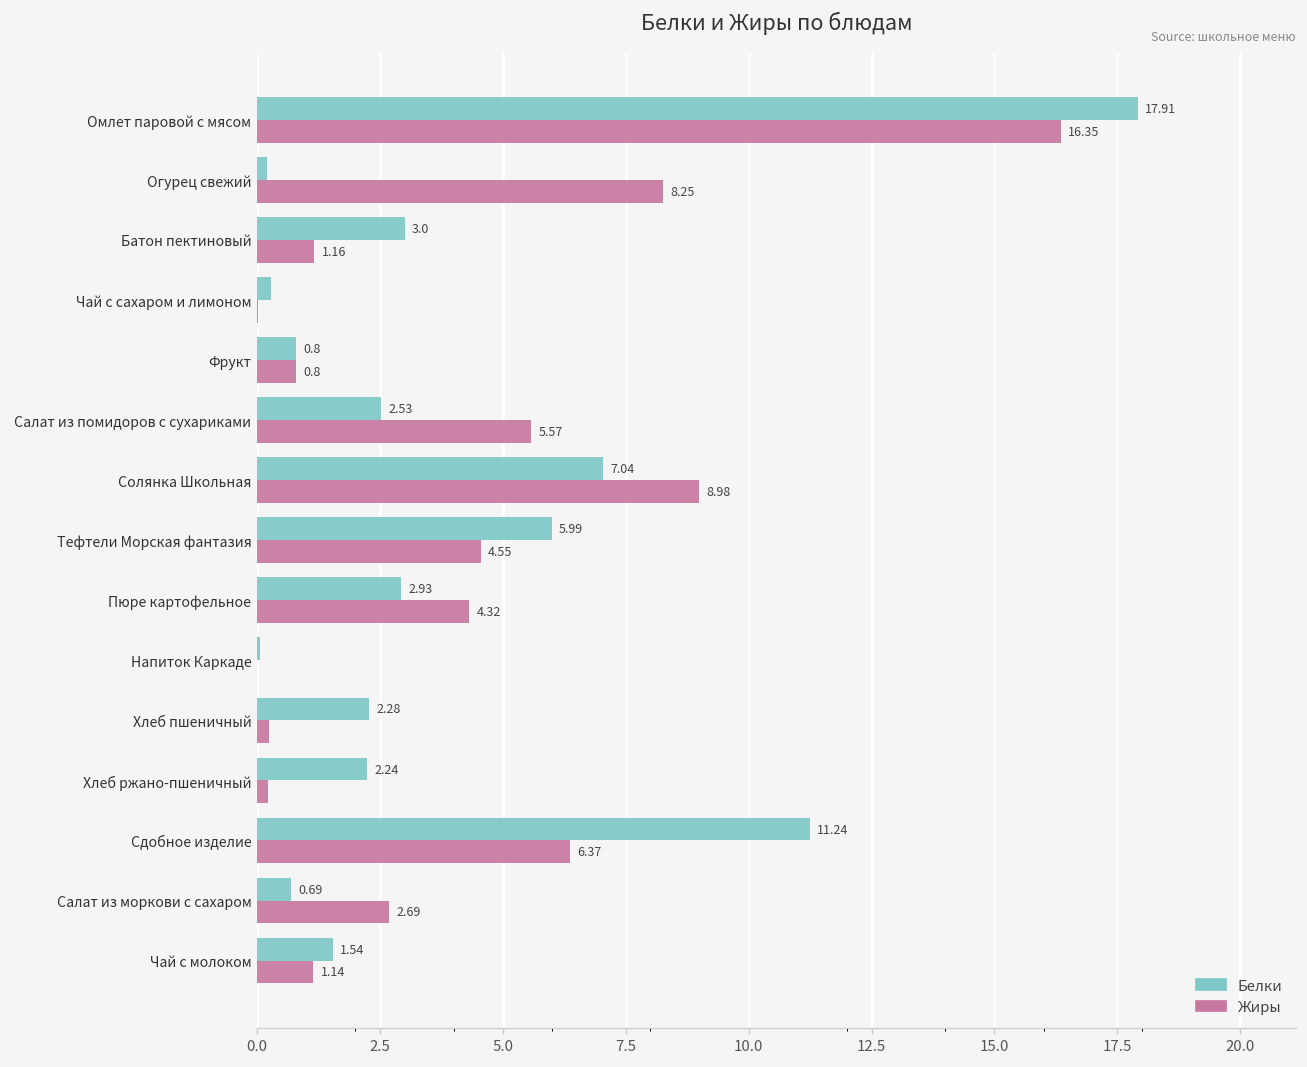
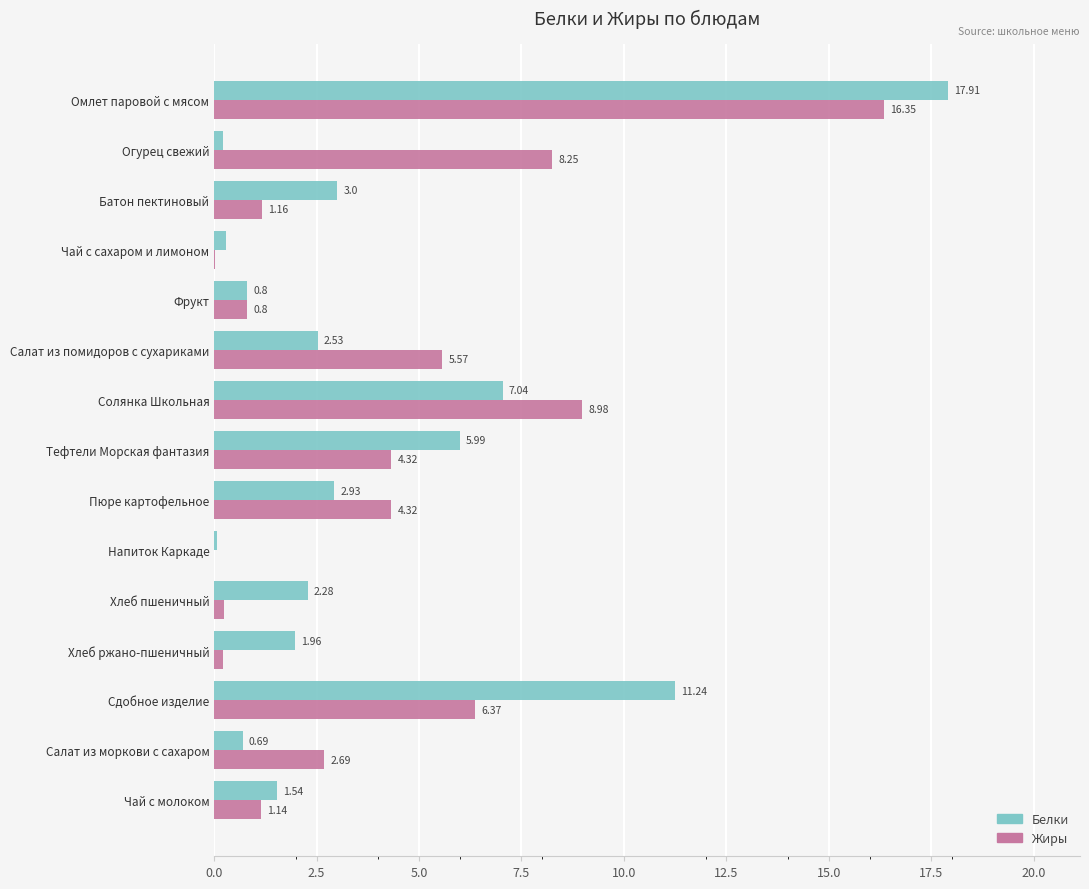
  {
    "Белки": {
      "Омлет паровой с мясом": 17.91,
      "Батон пектиновый": 3.0,
      "Фрукт": 0.8,
      "Салат из помидоров с сухариками": 2.53,
      "Солянка Школьная": 7.04,
      "Тефтели Морская фантазия": 5.99,
      "Пюре картофельное": 2.93,
      "Хлеб пшеничный": 2.28,
-     "Хлеб ржано-пшеничный": 2.24,
+     "Хлеб ржано-пшеничный": 1.96,
      "Сдобное изделие": 11.24,
      "Салат из моркови с сахаром": 0.69,
      "Чай с молоком": 1.54
    },
    "Жиры": {
      "Омлет паровой с мясом": 16.35,
      "Огурец свежий": 8.25,
      "Батон пектиновый": 1.16,
      "Фрукт": 0.8,
      "Салат из помидоров с сухариками": 5.57,
      "Солянка Школьная": 8.98,
-     "Тефтели Морская фантазия": 4.55,
+     "Тефтели Морская фантазия": 4.32,
      "Пюре картофельное": 4.32,
      "Сдобное изделие": 6.37,
      "Салат из моркови с сахаром": 2.69,
      "Чай с молоком": 1.14
    }
  }
